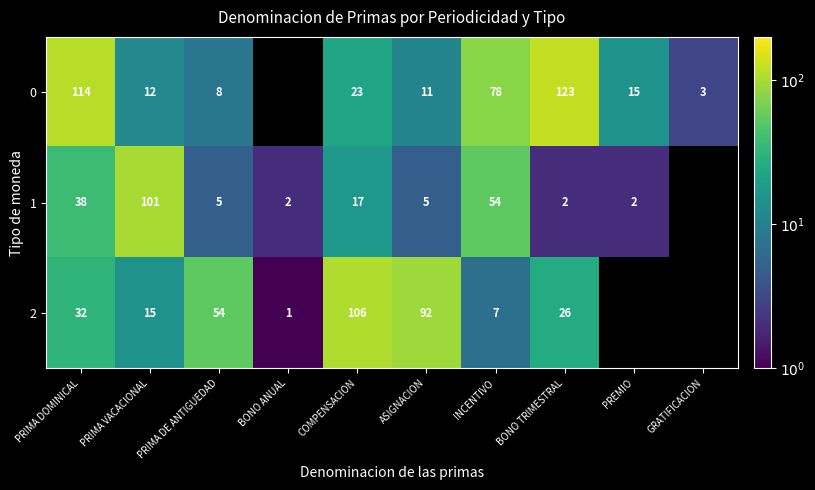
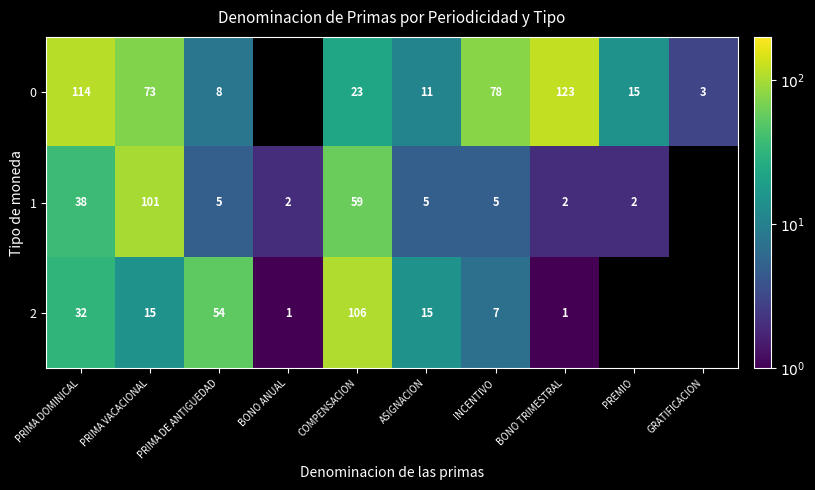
  {
    "0": {
      "PRIMA DOMINICAL": 114,
-     "PRIMA VACACIONAL": 12,
+     "PRIMA VACACIONAL": 73,
      "PRIMA DE ANTIGUEDAD": 8,
      "COMPENSACION": 23,
      "ASIGNACION": 11,
      "INCENTIVO": 78,
      "BONO TRIMESTRAL": 123,
      "PREMIO": 15,
      "GRATIFICACION": 3
    },
    "1": {
      "PRIMA DOMINICAL": 38,
      "PRIMA VACACIONAL": 101,
      "PRIMA DE ANTIGUEDAD": 5,
      "BONO ANUAL": 2,
-     "COMPENSACION": 17,
+     "COMPENSACION": 59,
      "ASIGNACION": 5,
-     "INCENTIVO": 54,
+     "INCENTIVO": 5,
      "BONO TRIMESTRAL": 2,
      "PREMIO": 2
    },
    "2": {
      "PRIMA DOMINICAL": 32,
      "PRIMA VACACIONAL": 15,
      "PRIMA DE ANTIGUEDAD": 54,
      "BONO ANUAL": 1,
      "COMPENSACION": 106,
-     "ASIGNACION": 92,
+     "ASIGNACION": 15,
      "INCENTIVO": 7,
-     "BONO TRIMESTRAL": 26
+     "BONO TRIMESTRAL": 1
    }
  }
